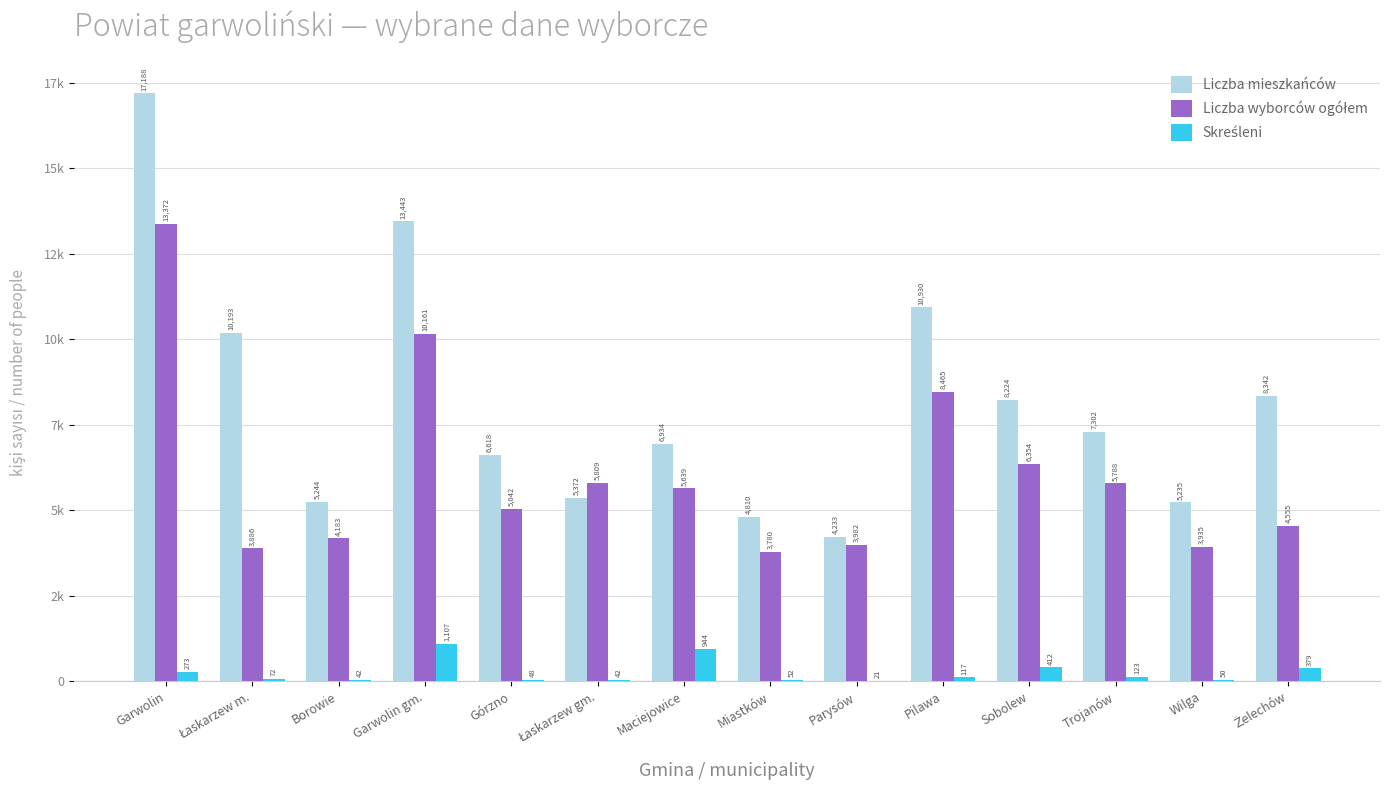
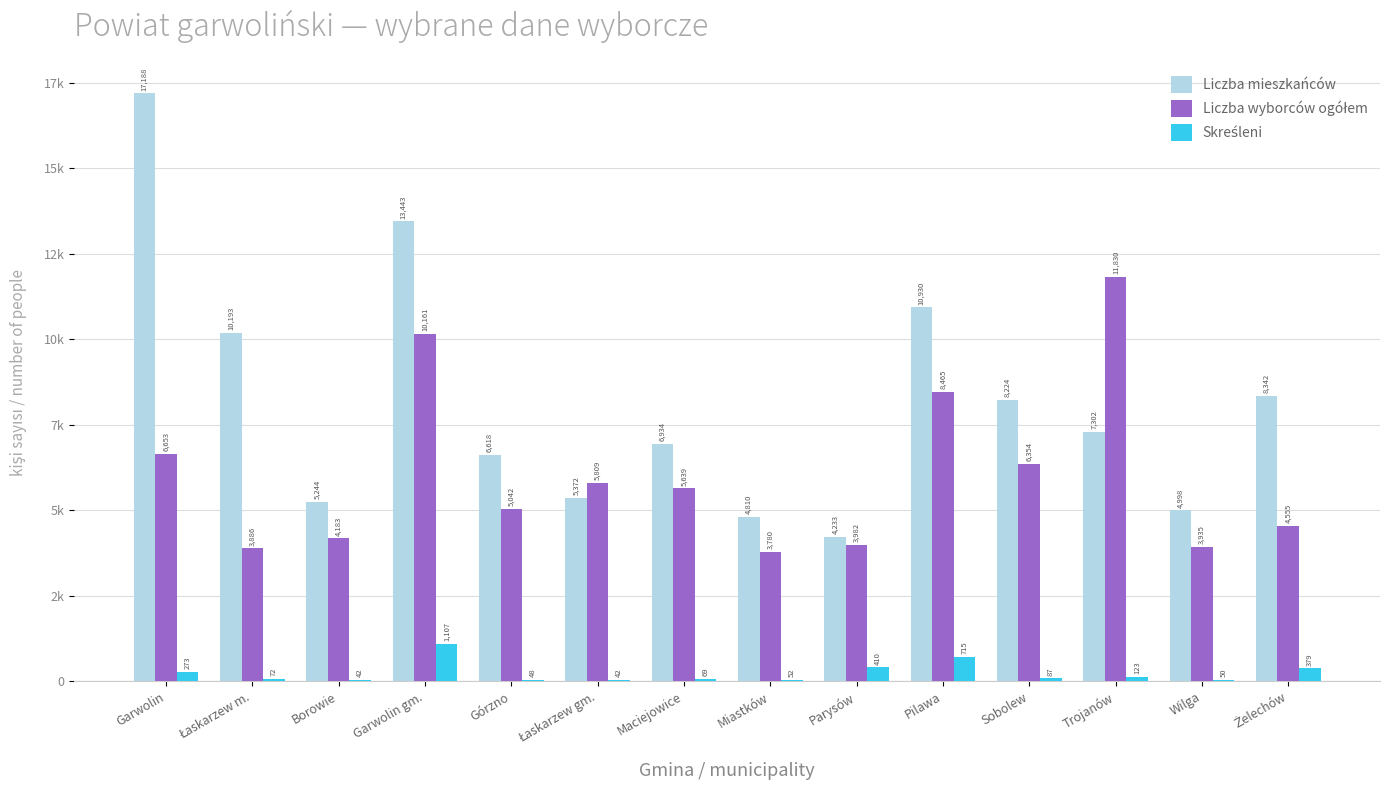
  {
    "Liczba mieszkańców": {
      "Garwolin": "17,188",
      "Łaskarzew m.": "10,193",
      "Borowie": "5,244",
      "Garwolin gm.": "13,443",
      "Górzno": "6,618",
      "Łaskarzew gm.": "5,372",
      "Maciejowice": "6,934",
      "Miastków": "4,810",
      "Parysów": "4,233",
      "Pilawa": "10,930",
      "Sobolew": "8,224",
      "Trojanów": "7,302",
-     "Wilga": "5,235",
+     "Wilga": "4,998",
      "Żelechów": "8,342"
    },
    "Liczba wyborców ogółem": {
-     "Garwolin": "13,372",
+     "Garwolin": "6,653",
      "Łaskarzew m.": "3,886",
      "Borowie": "4,183",
      "Garwolin gm.": "10,161",
      "Górzno": "5,042",
      "Łaskarzew gm.": "5,809",
      "Maciejowice": "5,639",
      "Miastków": "3,780",
      "Parysów": "3,982",
      "Pilawa": "8,465",
      "Sobolew": "6,354",
-     "Trojanów": "5,788",
+     "Trojanów": "11,830",
      "Wilga": "3,935",
      "Żelechów": "4,555"
    },
    "Skreśleni": {
      "Garwolin": "273",
      "Łaskarzew m.": "72",
      "Borowie": "42",
      "Garwolin gm.": "1,107",
      "Górzno": "48",
      "Łaskarzew gm.": "42",
-     "Maciejowice": "944",
+     "Maciejowice": "69",
      "Miastków": "52",
-     "Parysów": "21",
-     "Pilawa": "117",
-     "Sobolew": "412",
+     "Parysów": "410",
+     "Pilawa": "715",
+     "Sobolew": "87",
      "Trojanów": "123",
      "Wilga": "50",
      "Żelechów": "379"
    }
  }
